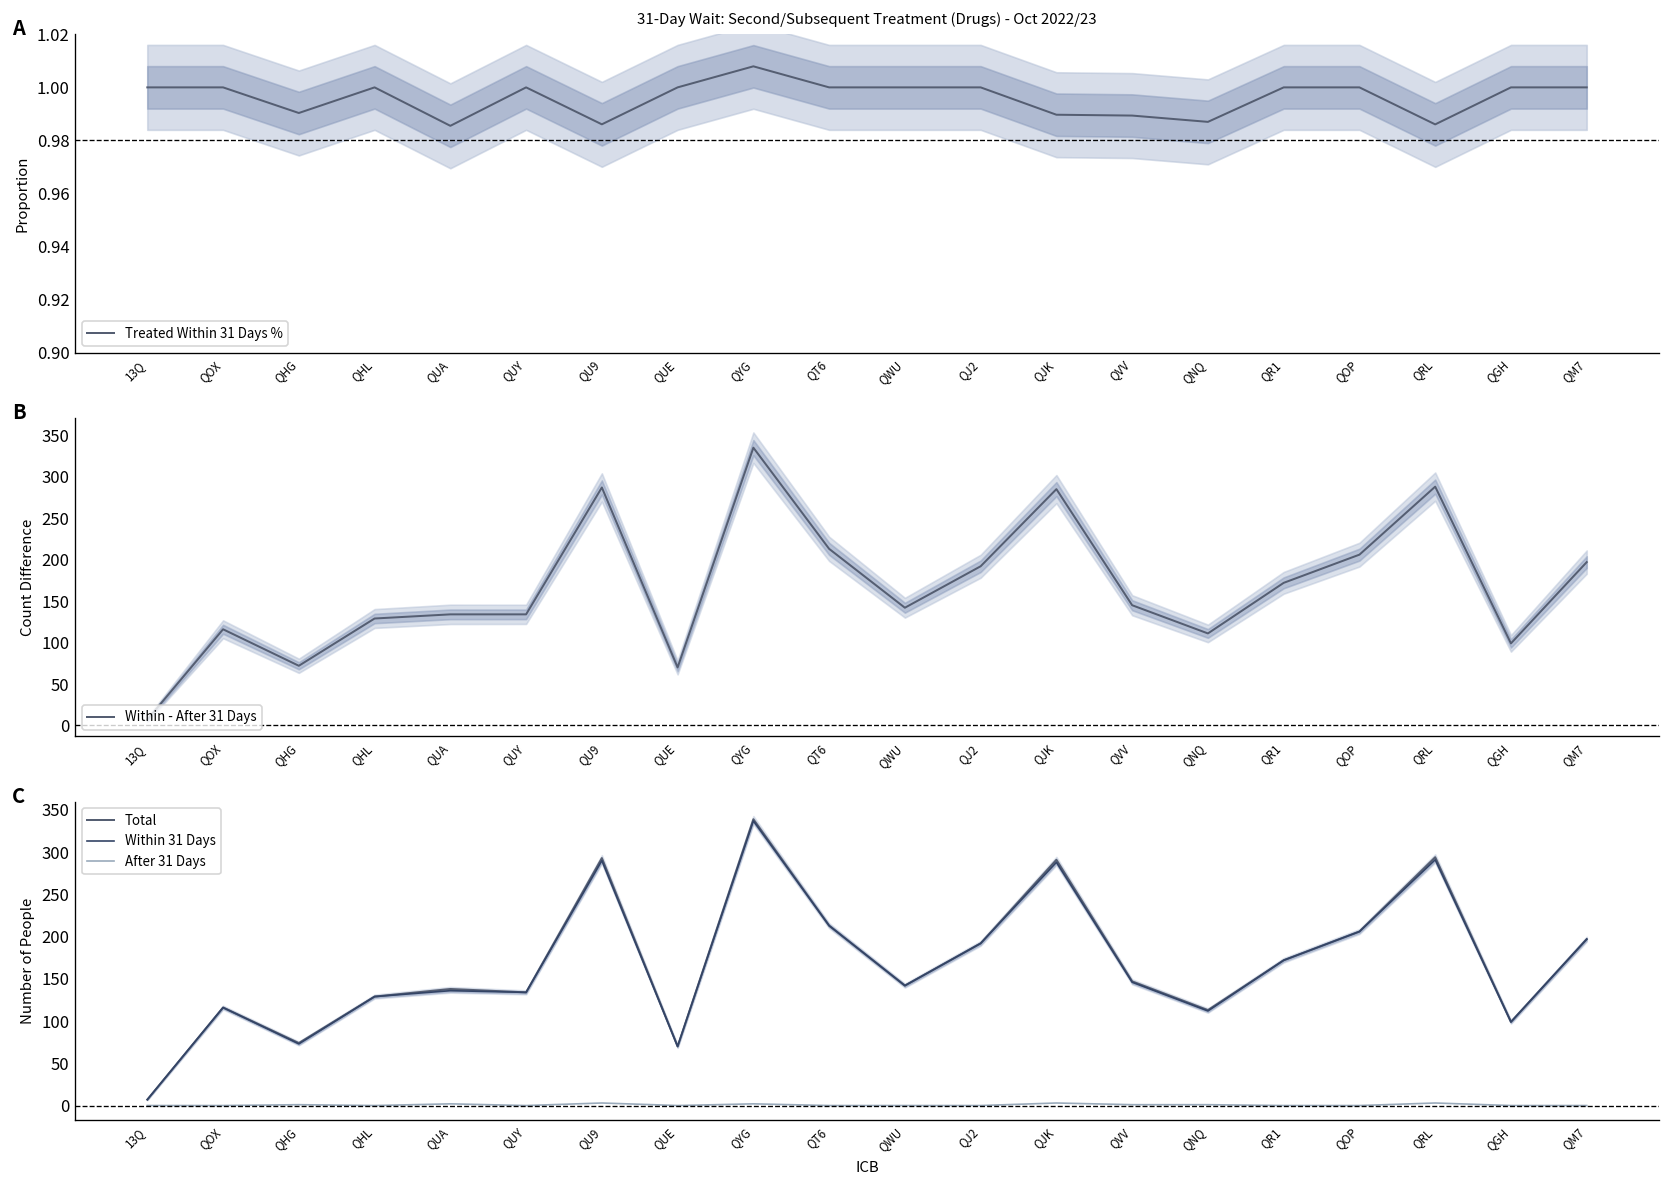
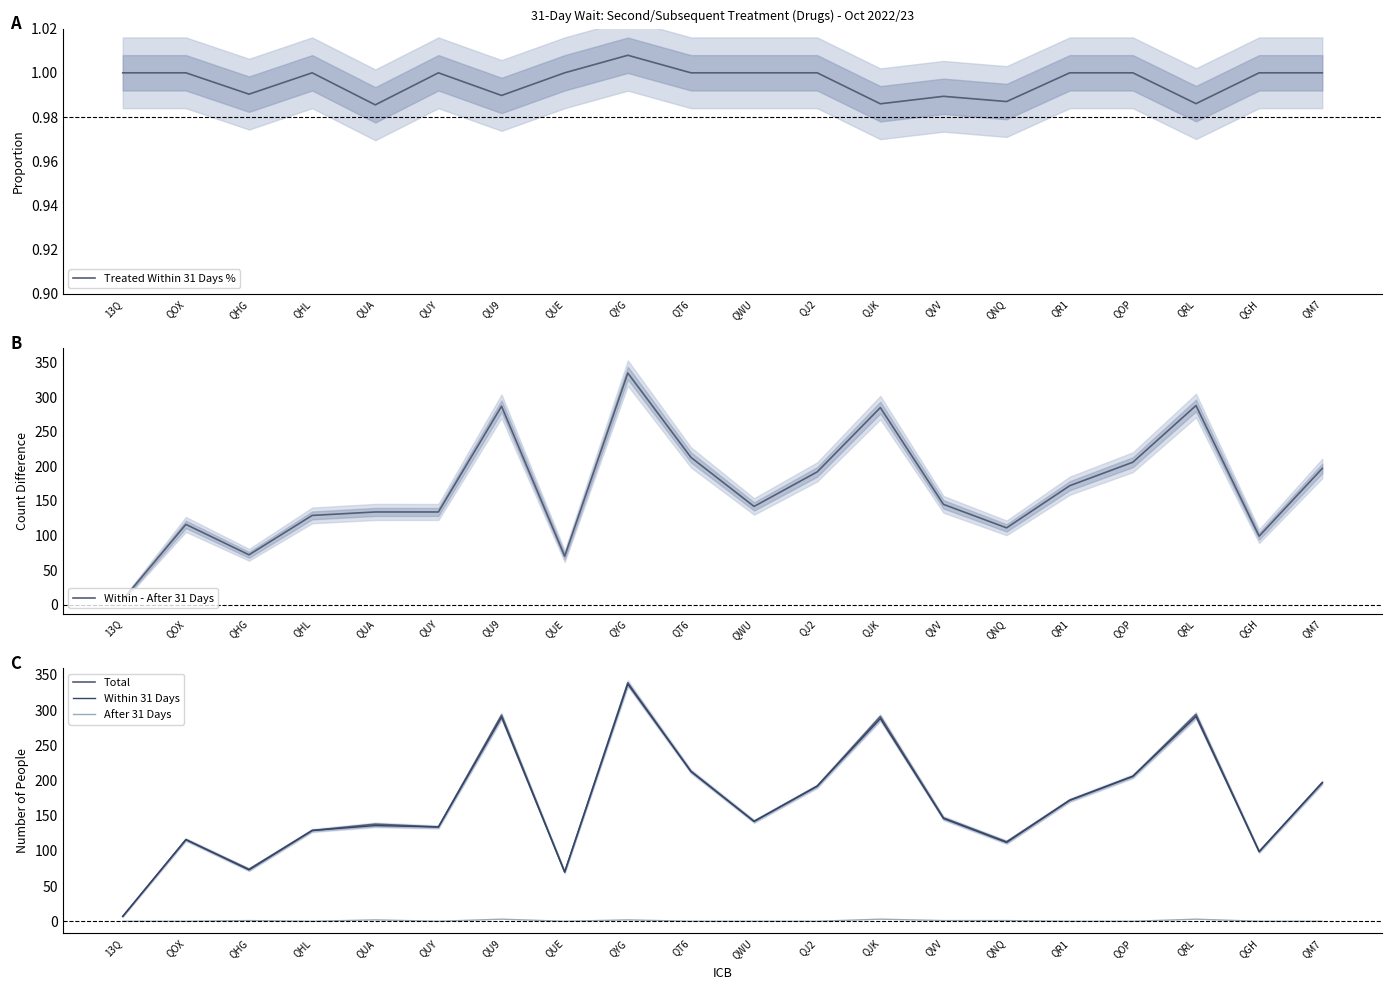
  {
    "31-Day Wait: Second/Subsequent Treatment (Drugs) - Oct 2022/23": {
      "Treated Within 31 Days %": {
        "13Q": 1.000,
        "QOX": 1.000,
        "QHG": 0.990,
        "QHL": 1.000,
        "QUA": 0.986,
        "QUY": 1.000,
-       "QU9": 0.986,
+       "QU9": 0.990,
        "QUE": 1.000,
        "QYG": 1.008,
        "QT6": 1.000,
        "QWU": 1.000,
        "QJ2": 1.000,
-       "QJK": 0.990,
+       "QJK": 0.986,
        "QVV": 0.989,
        "QNQ": 0.987,
        "QR1": 1.000,
        "QOP": 1.000,
        "QRL": 0.986,
        "QGH": 1.000,
        "QM7": 1.000
      }
    }
  }
